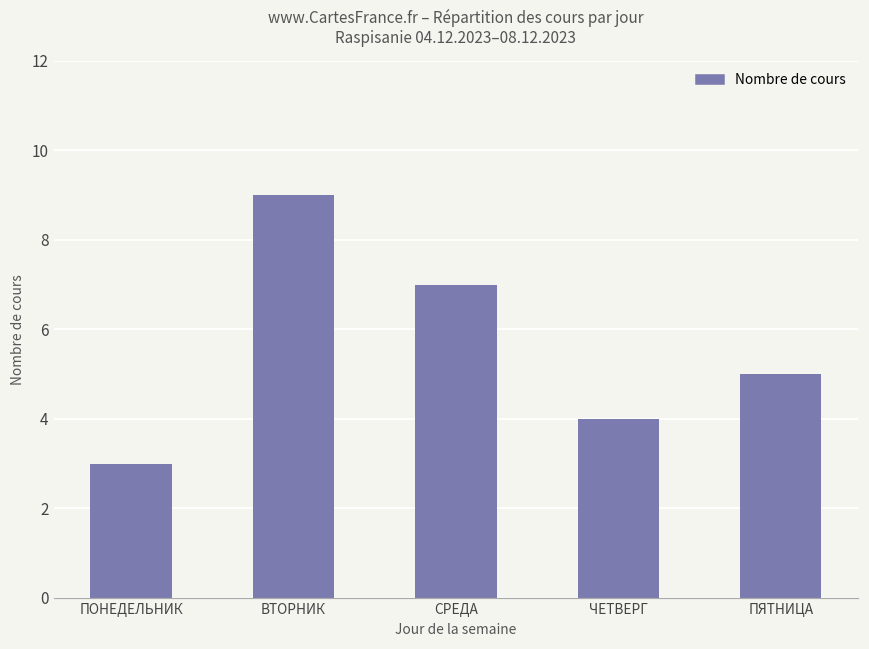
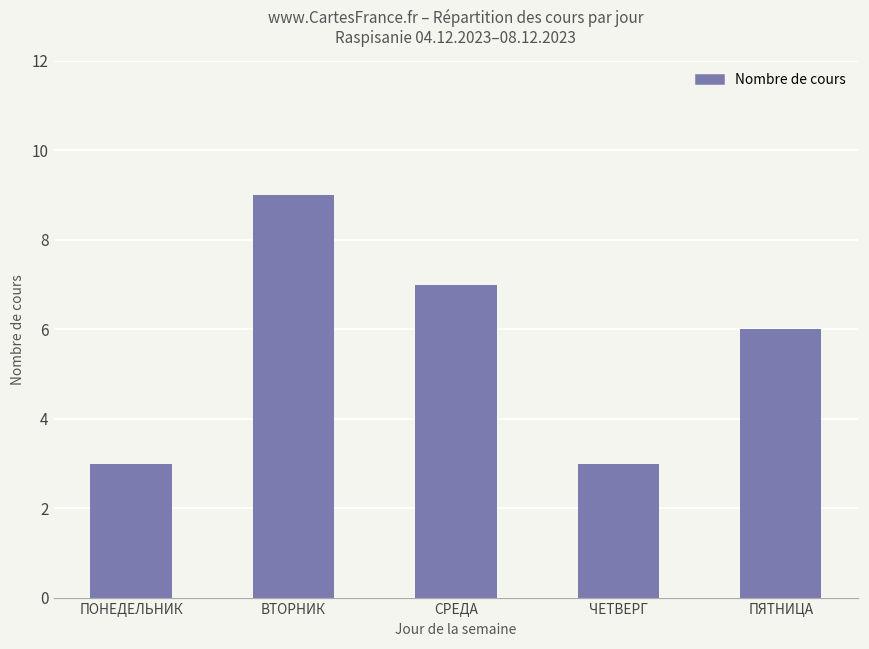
  {
    "ПОНЕДЕЛЬНИК": 3,
    "ВТОРНИК": 9,
    "СРЕДА": 7,
-   "ЧЕТВЕРГ": 4,
-   "ПЯТНИЦА": 5
+   "ЧЕТВЕРГ": 3,
+   "ПЯТНИЦА": 6
  }
